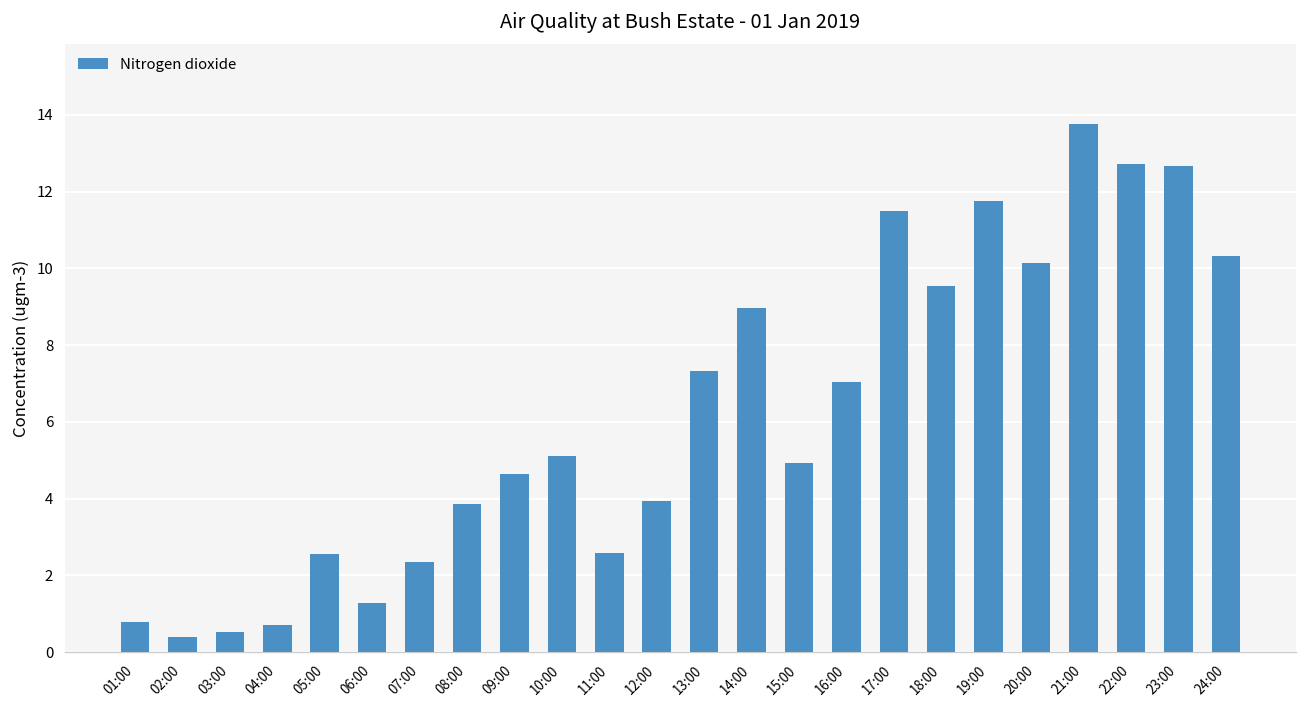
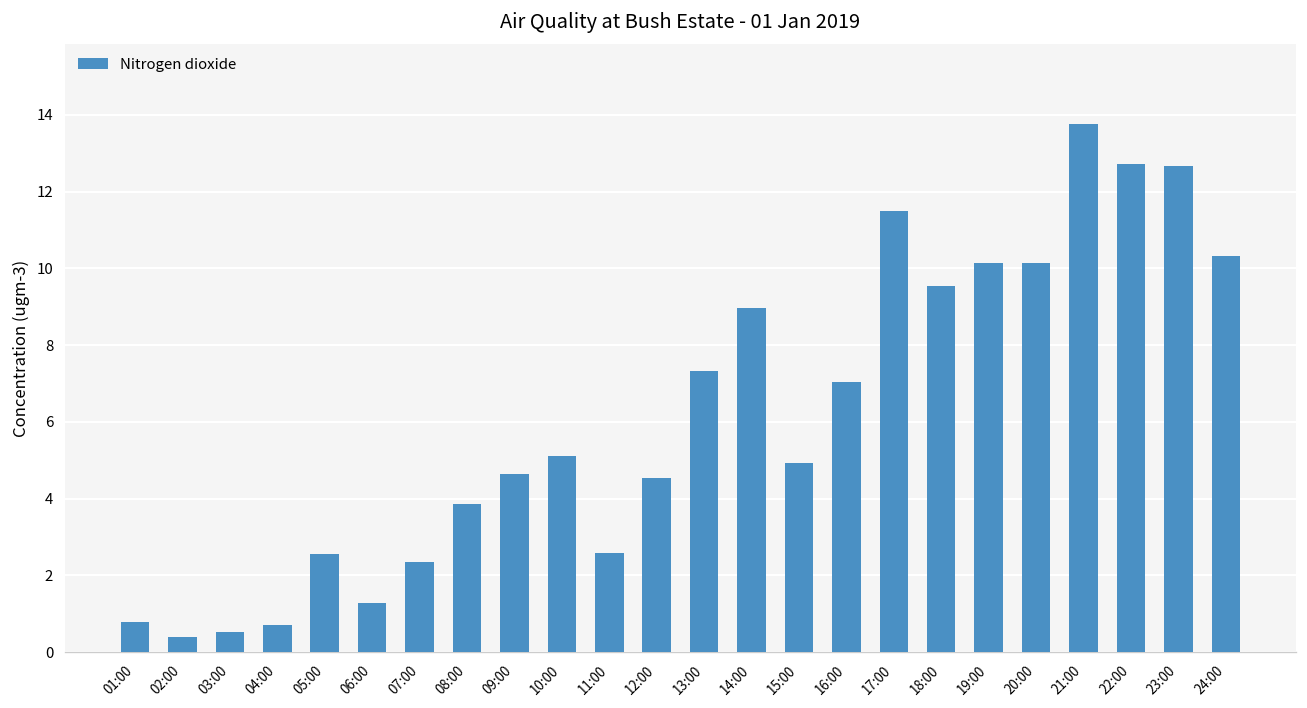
  {
    "01:00": 0.8,
    "02:00": 0.4,
    "03:00": 0.5,
    "04:00": 0.7,
    "05:00": 2.6,
    "06:00": 1.3,
    "07:00": 2.3,
    "08:00": 3.9,
    "09:00": 4.6,
    "10:00": 5.1,
    "11:00": 2.6,
-   "12:00": 3.9,
+   "12:00": 4.5,
    "13:00": 7.3,
    "14:00": 9.0,
    "15:00": 4.9,
    "16:00": 7.0,
    "17:00": 11.5,
    "18:00": 9.6,
-   "19:00": 11.8,
+   "19:00": 10.1,
    "20:00": 10.1,
    "21:00": 13.8,
    "22:00": 12.7,
    "23:00": 12.7,
    "24:00": 10.3
  }
